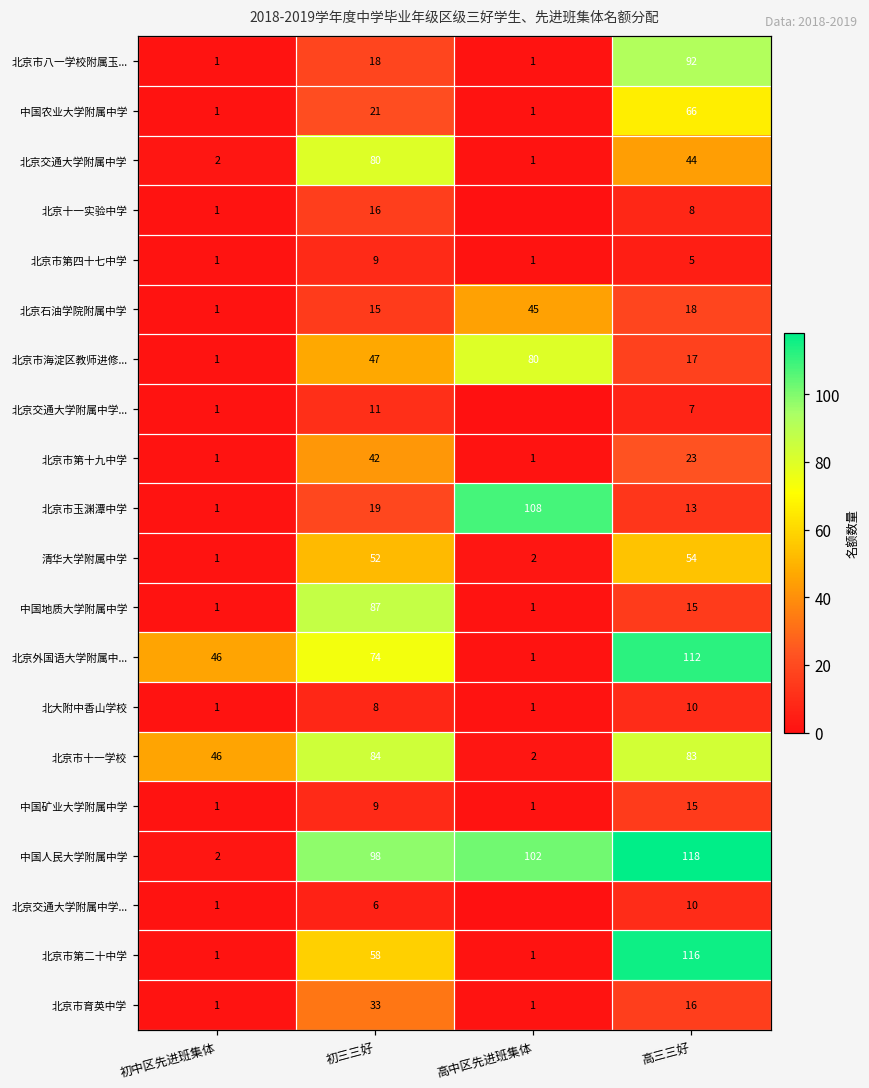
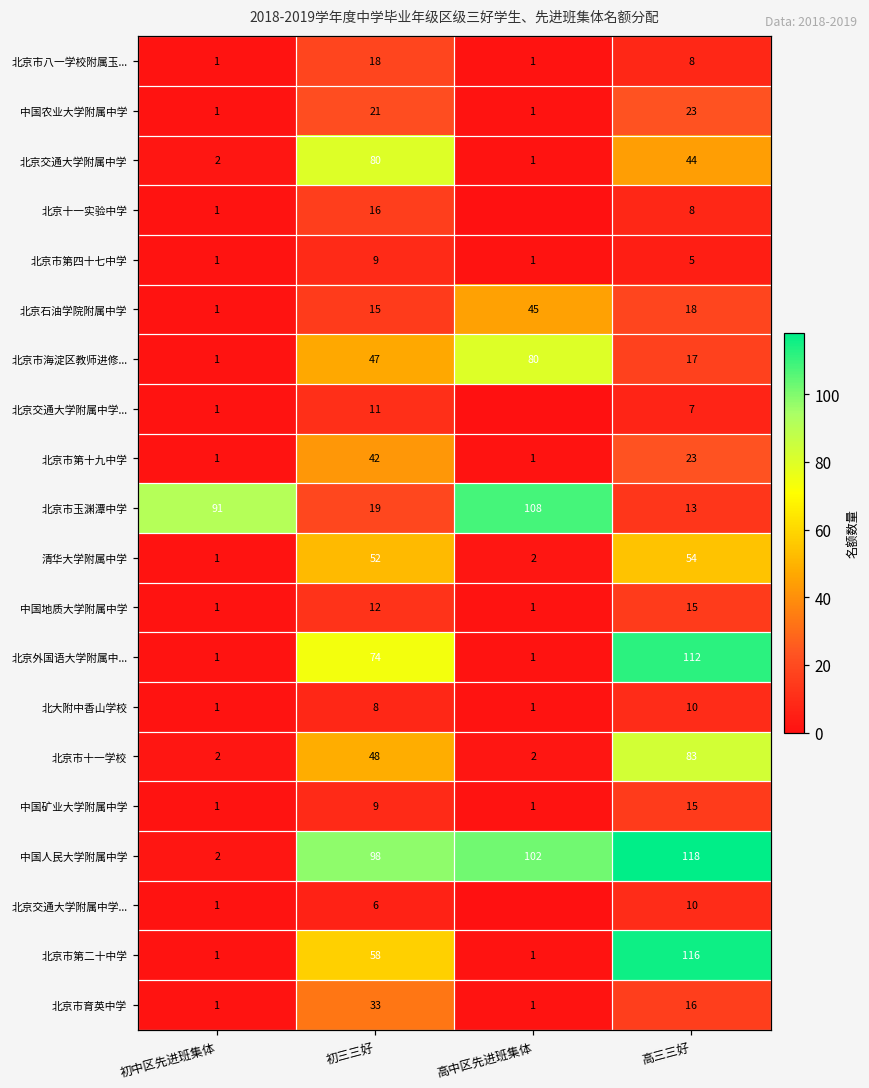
  {
    "北京市八一学校附属玉...": {
      "初中区先进班集体": 1,
      "初三三好": 18,
      "高中区先进班集体": 1,
-     "高三三好": 92
+     "高三三好": 8
    },
    "中国农业大学附属中学": {
      "初中区先进班集体": 1,
      "初三三好": 21,
      "高中区先进班集体": 1,
-     "高三三好": 66
+     "高三三好": 23
    },
    "北京交通大学附属中学": {
      "初中区先进班集体": 2,
      "初三三好": 80,
      "高中区先进班集体": 1,
      "高三三好": 44
    },
    "北京十一实验中学": {
      "初中区先进班集体": 1,
      "初三三好": 16,
      "高三三好": 8
    },
    "北京市第四十七中学": {
      "初中区先进班集体": 1,
      "初三三好": 9,
      "高中区先进班集体": 1,
      "高三三好": 5
    },
    "北京石油学院附属中学": {
      "初中区先进班集体": 1,
      "初三三好": 15,
      "高中区先进班集体": 45,
      "高三三好": 18
    },
    "北京市海淀区教师进修...": {
      "初中区先进班集体": 1,
      "初三三好": 47,
      "高中区先进班集体": 80,
      "高三三好": 17
    },
    "北京市第十九中学": {
      "初中区先进班集体": 1,
      "初三三好": 42,
      "高中区先进班集体": 1,
      "高三三好": 23
    },
    "北京市玉渊潭中学": {
-     "初中区先进班集体": 1,
+     "初中区先进班集体": 91,
      "初三三好": 19,
      "高中区先进班集体": 108,
      "高三三好": 13
    },
    "清华大学附属中学": {
      "初中区先进班集体": 1,
      "初三三好": 52,
      "高中区先进班集体": 2,
      "高三三好": 54
    },
    "中国地质大学附属中学": {
      "初中区先进班集体": 1,
-     "初三三好": 87,
+     "初三三好": 12,
      "高中区先进班集体": 1,
      "高三三好": 15
    },
    "北京外国语大学附属中...": {
-     "初中区先进班集体": 46,
+     "初中区先进班集体": 1,
      "初三三好": 74,
      "高中区先进班集体": 1,
      "高三三好": 112
    },
    "北大附中香山学校": {
      "初中区先进班集体": 1,
      "初三三好": 8,
      "高中区先进班集体": 1,
      "高三三好": 10
    },
    "北京市十一学校": {
-     "初中区先进班集体": 46,
-     "初三三好": 84,
+     "初中区先进班集体": 2,
+     "初三三好": 48,
      "高中区先进班集体": 2,
      "高三三好": 83
    },
    "中国矿业大学附属中学": {
      "初中区先进班集体": 1,
      "初三三好": 9,
      "高中区先进班集体": 1,
      "高三三好": 15
    },
    "中国人民大学附属中学": {
      "初中区先进班集体": 2,
      "初三三好": 98,
      "高中区先进班集体": 102,
      "高三三好": 118
    },
    "北京市第二十中学": {
      "初中区先进班集体": 1,
      "初三三好": 58,
      "高中区先进班集体": 1,
      "高三三好": 116
    },
    "北京市育英中学": {
      "初中区先进班集体": 1,
      "初三三好": 33,
      "高中区先进班集体": 1,
      "高三三好": 16
    }
  }
